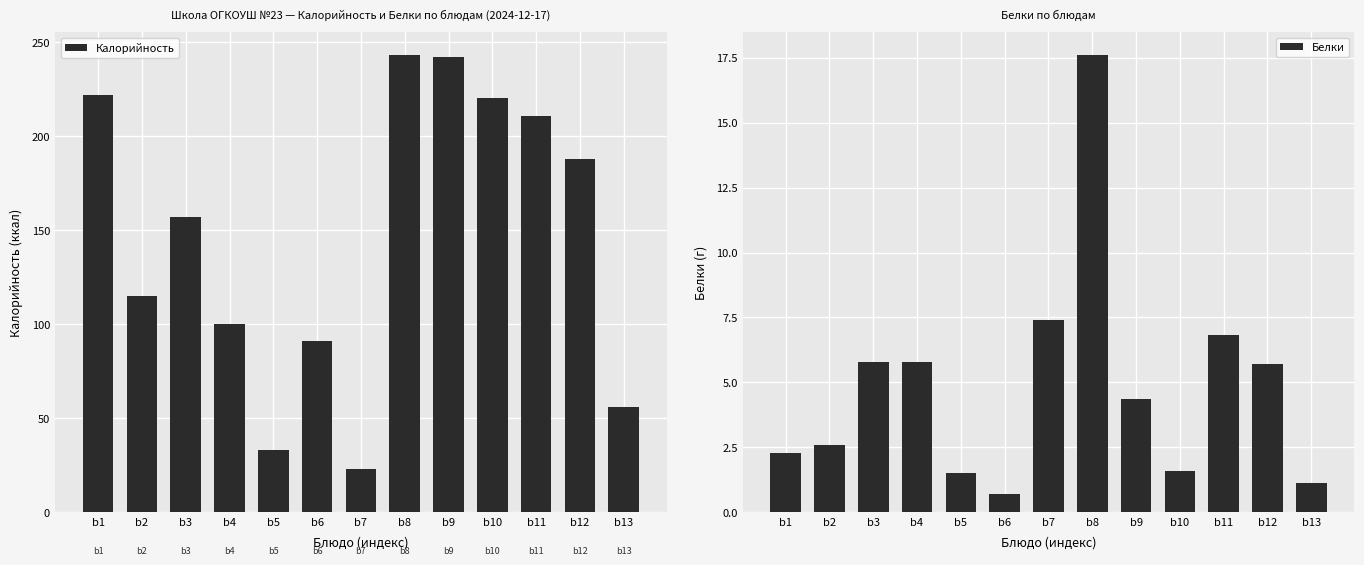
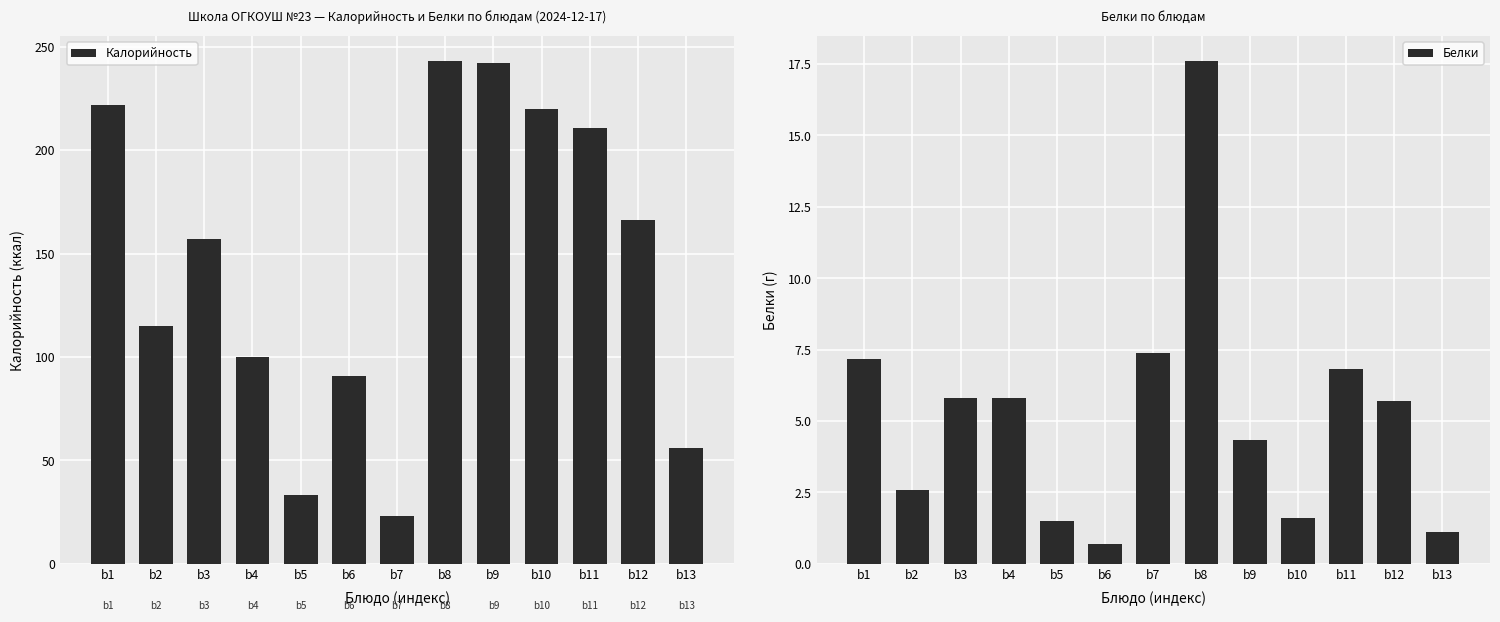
  {
    "Школа ОГКОУШ №23 — Калорийность и Белки по блюдам (2024-12-17)": {
      "b1": 222,
      "b2": 115,
      "b3": 157,
      "b4": 100,
      "b5": 33,
      "b6": 91,
      "b7": 23,
      "b8": 243,
      "b9": 242,
      "b10": 220,
      "b11": 211,
-     "b12": 188,
+     "b12": 166,
      "b13": 56
    },
    "Белки по блюдам": {
-     "b1": 2.3,
+     "b1": 7.2,
      "b2": 2.6,
      "b3": 5.8,
      "b4": 5.8,
      "b5": 1.5,
      "b6": 0.7,
      "b7": 7.4,
      "b8": 17.6,
      "b9": 4.3,
      "b10": 1.6,
      "b11": 6.8,
      "b12": 5.7,
      "b13": 1.1
    }
  }
